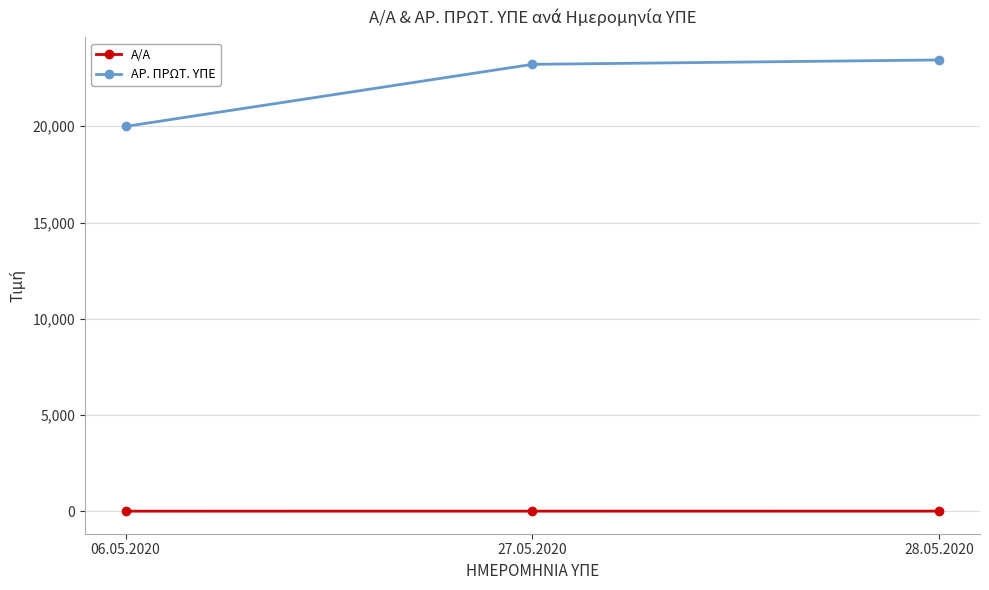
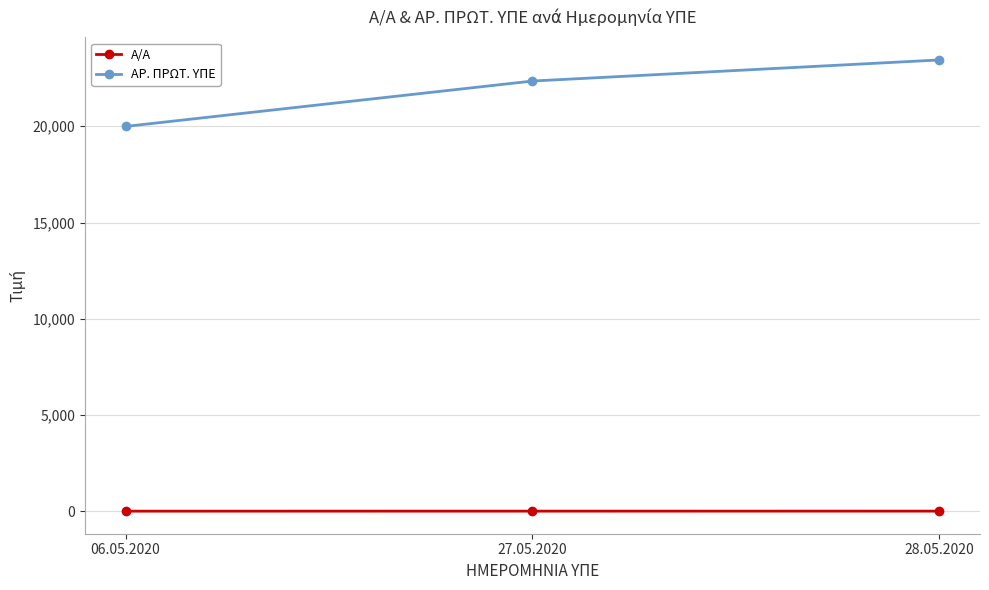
  {
    "Α/Α": {
      "06.05.2020": "0",
      "27.05.2020": "0",
      "28.05.2020": "0"
    },
    "ΑΡ. ΠΡΩΤ. ΥΠΕ": {
      "06.05.2020": "20,000",
-     "27.05.2020": "23,200",
+     "27.05.2020": "22,400",
      "28.05.2020": "23,400"
    }
  }
